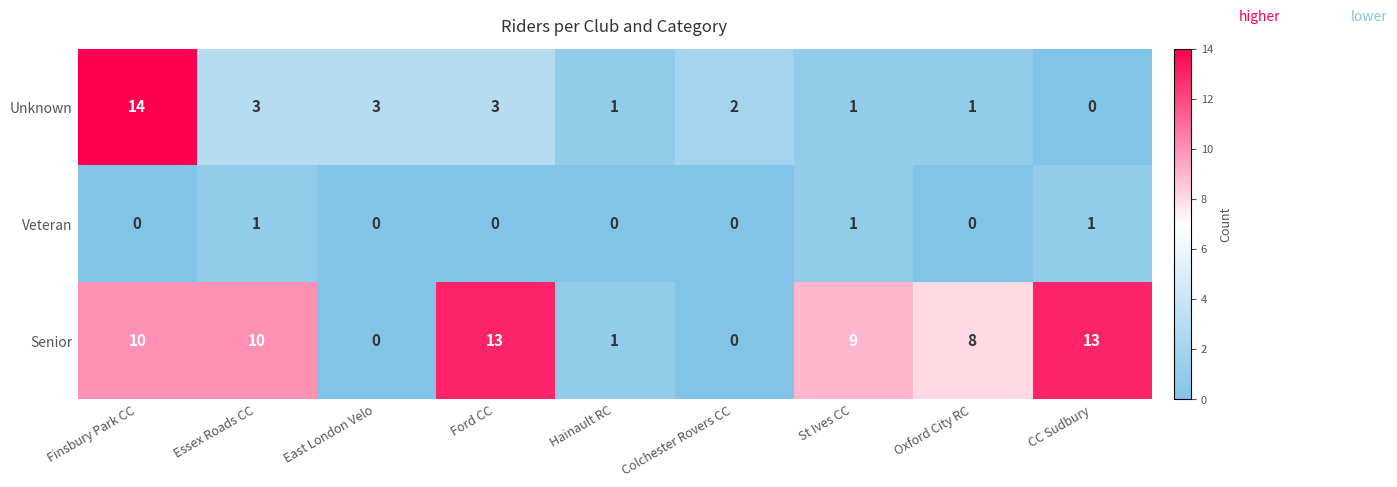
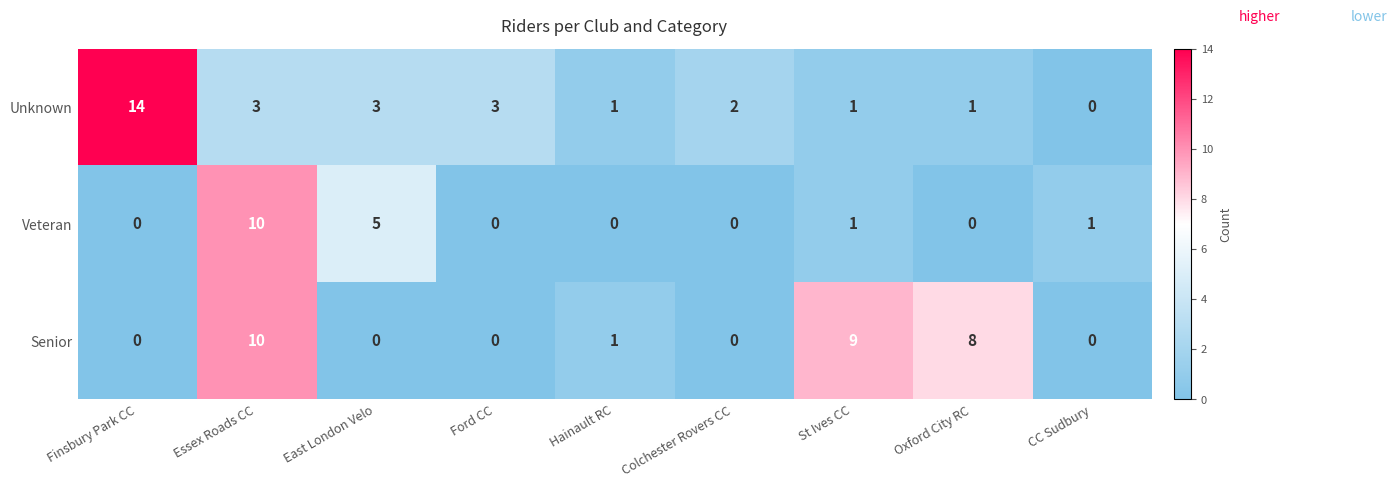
  {
    "Unknown": {
      "Finsbury Park CC": 14,
      "Essex Roads CC": 3,
      "East London Velo": 3,
      "Ford CC": 3,
      "Hainault RC": 1,
      "Colchester Rovers CC": 2,
      "St Ives CC": 1,
      "Oxford City RC": 1,
      "CC Sudbury": 0
    },
    "Veteran": {
      "Finsbury Park CC": 0,
-     "Essex Roads CC": 1,
-     "East London Velo": 0,
+     "Essex Roads CC": 10,
+     "East London Velo": 5,
      "Ford CC": 0,
      "Hainault RC": 0,
      "Colchester Rovers CC": 0,
      "St Ives CC": 1,
      "Oxford City RC": 0,
      "CC Sudbury": 1
    },
    "Senior": {
-     "Finsbury Park CC": 10,
+     "Finsbury Park CC": 0,
      "Essex Roads CC": 10,
      "East London Velo": 0,
-     "Ford CC": 13,
+     "Ford CC": 0,
      "Hainault RC": 1,
      "Colchester Rovers CC": 0,
      "St Ives CC": 9,
      "Oxford City RC": 8,
-     "CC Sudbury": 13
+     "CC Sudbury": 0
    }
  }
